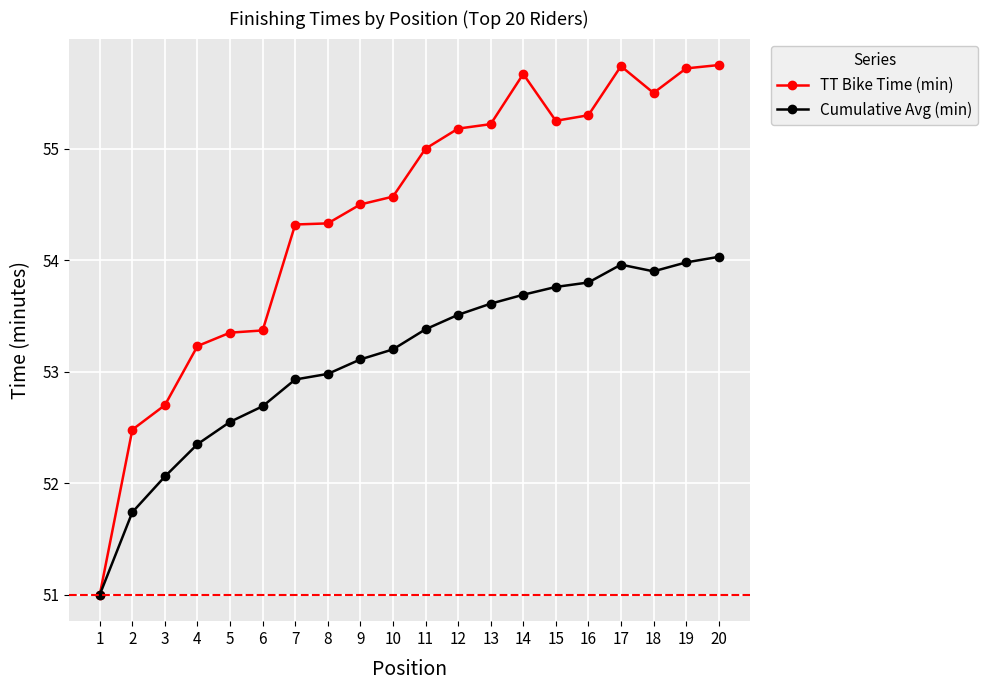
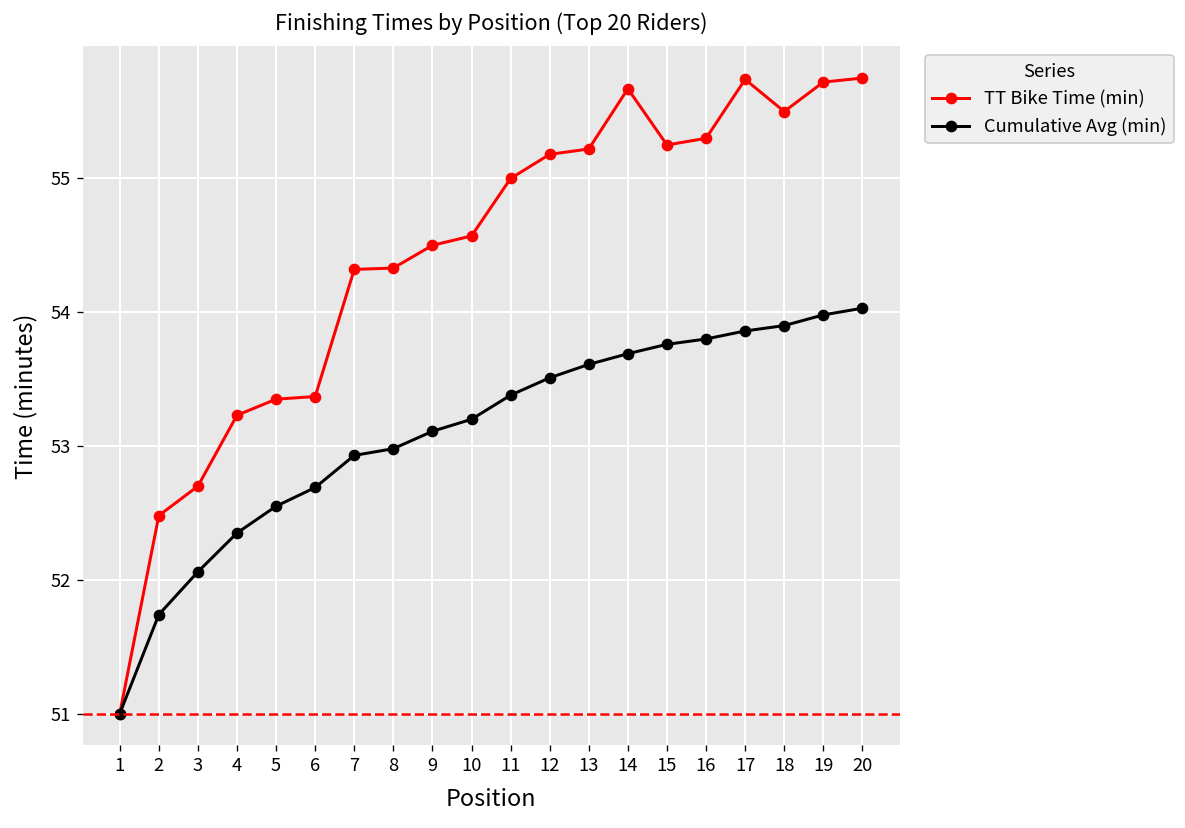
  {
    "TT Bike Time (min)": {
      "2": 52.48,
      "3": 52.70,
      "4": 53.23,
      "5": 53.35,
      "6": 53.37,
      "7": 54.32,
      "8": 54.33,
      "9": 54.50,
      "10": 54.57,
      "11": 55.00,
      "12": 55.18,
      "13": 55.22,
      "14": 55.67,
      "15": 55.25,
      "16": 55.30,
      "17": 55.74,
      "18": 55.50,
      "19": 55.72,
      "20": 55.75
    },
    "Cumulative Avg (min)": {
      "2": 51.74,
      "3": 52.06,
      "4": 52.35,
      "5": 52.55,
      "6": 52.69,
      "7": 52.93,
      "8": 52.98,
      "9": 53.11,
      "10": 53.20,
      "11": 53.38,
      "12": 53.51,
      "13": 53.61,
      "14": 53.69,
      "15": 53.76,
      "16": 53.80,
-     "17": 53.96,
+     "17": 53.86,
      "18": 53.90,
      "19": 53.98,
      "20": 54.03
    }
  }
